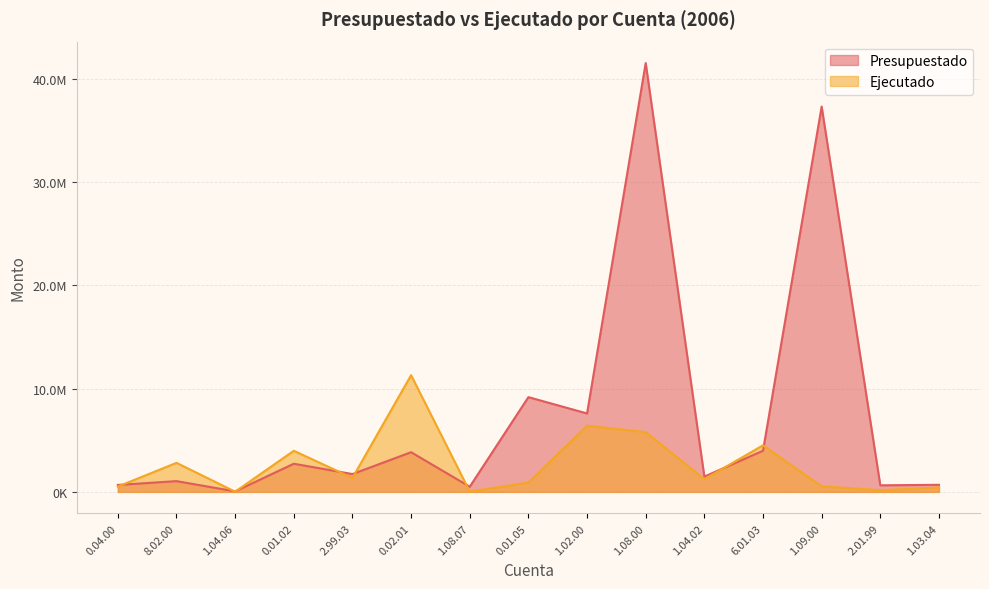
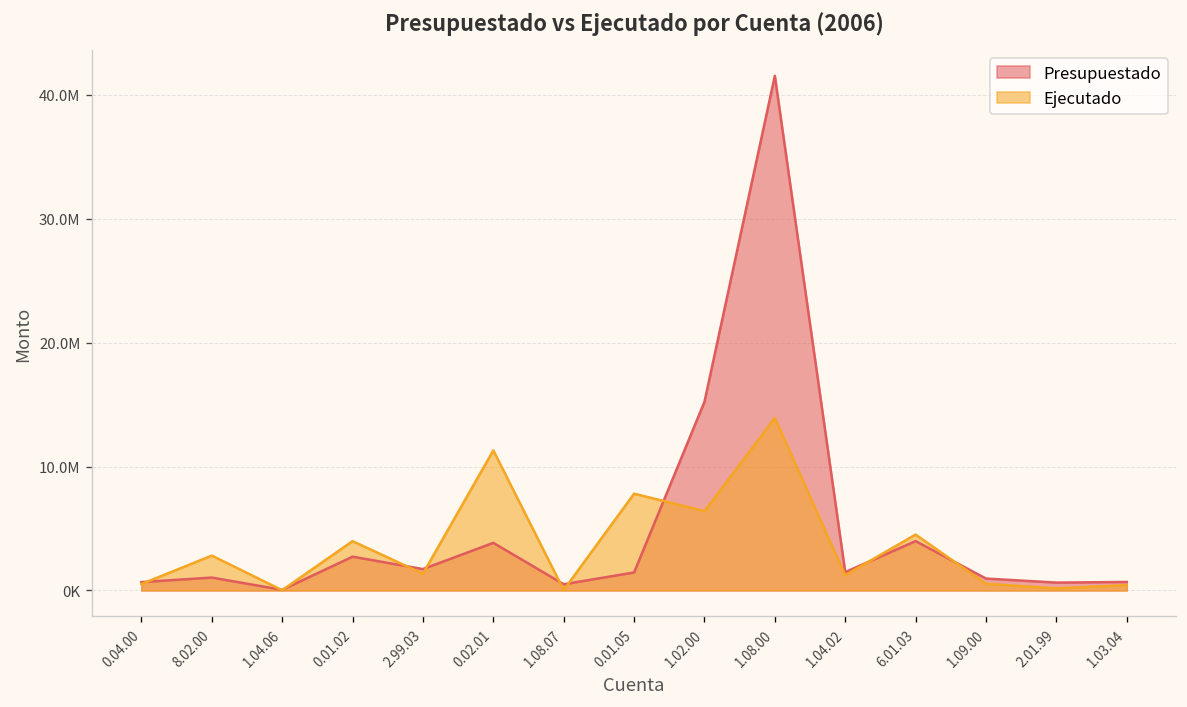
  {
    "Presupuestado": {
      "8.02.00": 1000000,
      "0.01.02": 2700000,
      "2.99.03": 1700000,
      "0.02.01": 3800000,
      "1.08.07": 500000,
-     "0.01.05": 9200000,
-     "1.02.00": 7600000,
+     "0.01.05": 1400000,
+     "1.02.00": 15200000,
      "1.08.00": 41500000,
      "1.04.02": 1500000,
      "6.01.03": 4000000,
-     "1.09.00": 37300000,
+     "1.09.00": 1000000,
      "2.01.99": 600000,
      "1.03.04": 700000
    },
    "Ejecutado": {
      "8.02.00": 2800000,
      "0.01.02": 4000000,
      "2.99.03": 1400000,
      "0.02.01": 11300000,
      "1.08.07": 0,
-     "0.01.05": 900000,
+     "0.01.05": 7800000,
      "1.02.00": 6400000,
-     "1.08.00": 5800000,
+     "1.08.00": 13900000,
      "1.04.02": 1200000,
      "6.01.03": 4500000,
      "1.09.00": 500000,
      "2.01.99": 200000,
      "1.03.04": 400000
    }
  }
